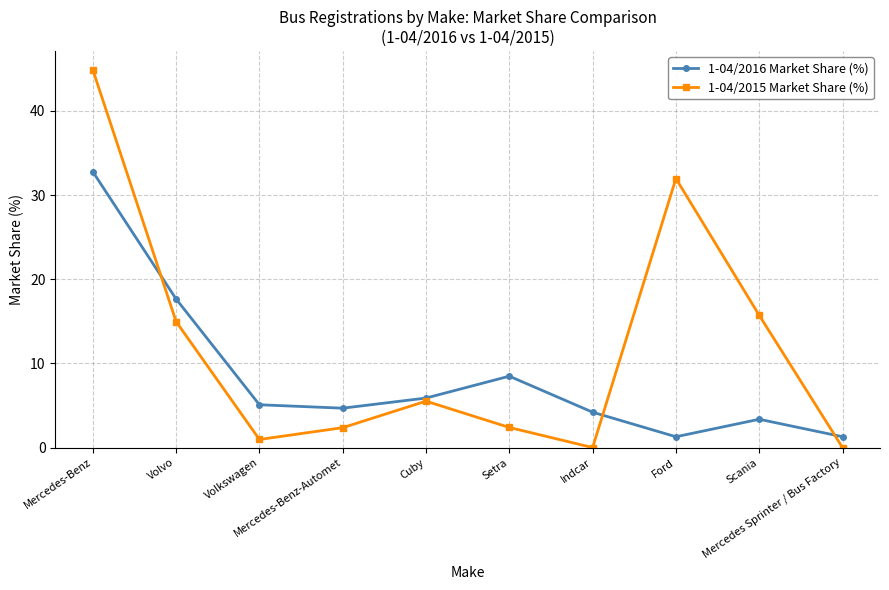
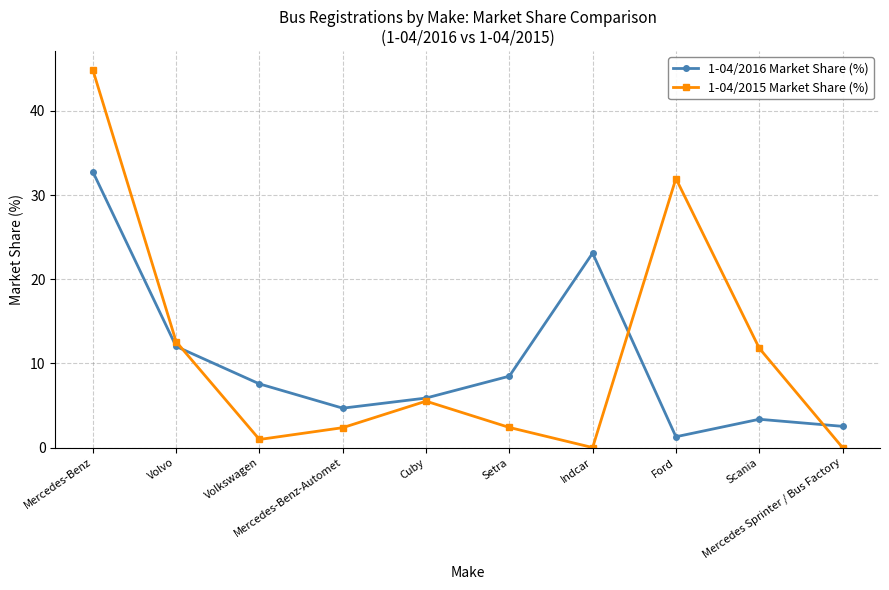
  {
    "1-04/2016 Market Share (%)": {
      "Mercedes-Benz": 33,
-     "Volvo": 18,
-     "Volkswagen": 5,
+     "Volvo": 12,
+     "Volkswagen": 8,
      "Mercedes-Benz-Automet": 5,
      "Cuby": 6,
      "Setra": 8,
-     "Indcar": 4,
+     "Indcar": 23,
      "Ford": 1,
      "Scania": 3,
-     "Mercedes Sprinter / Bus Factory": 1
+     "Mercedes Sprinter / Bus Factory": 3
    },
    "1-04/2015 Market Share (%)": {
      "Mercedes-Benz": 45,
-     "Volvo": 15,
+     "Volvo": 13,
      "Volkswagen": 1,
      "Mercedes-Benz-Automet": 2,
      "Cuby": 6,
      "Setra": 2,
      "Indcar": 0,
      "Ford": 32,
-     "Scania": 16,
+     "Scania": 12,
      "Mercedes Sprinter / Bus Factory": 0
    }
  }
